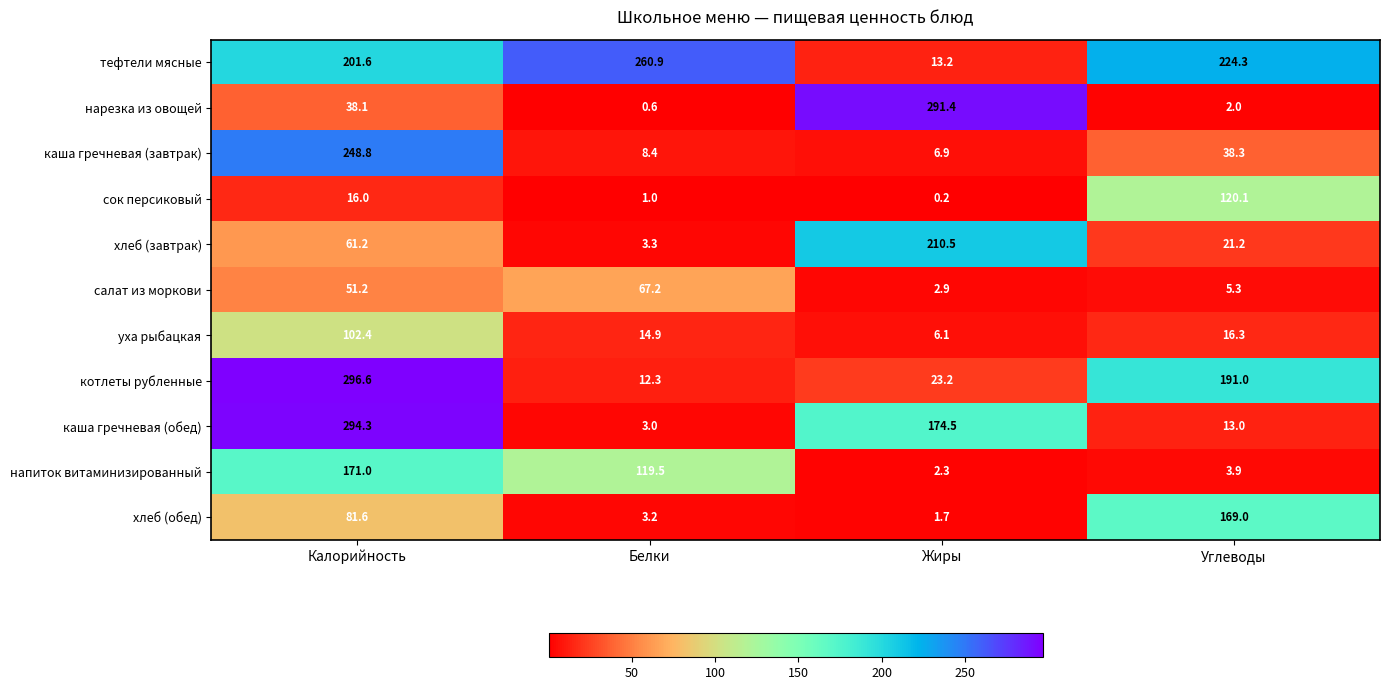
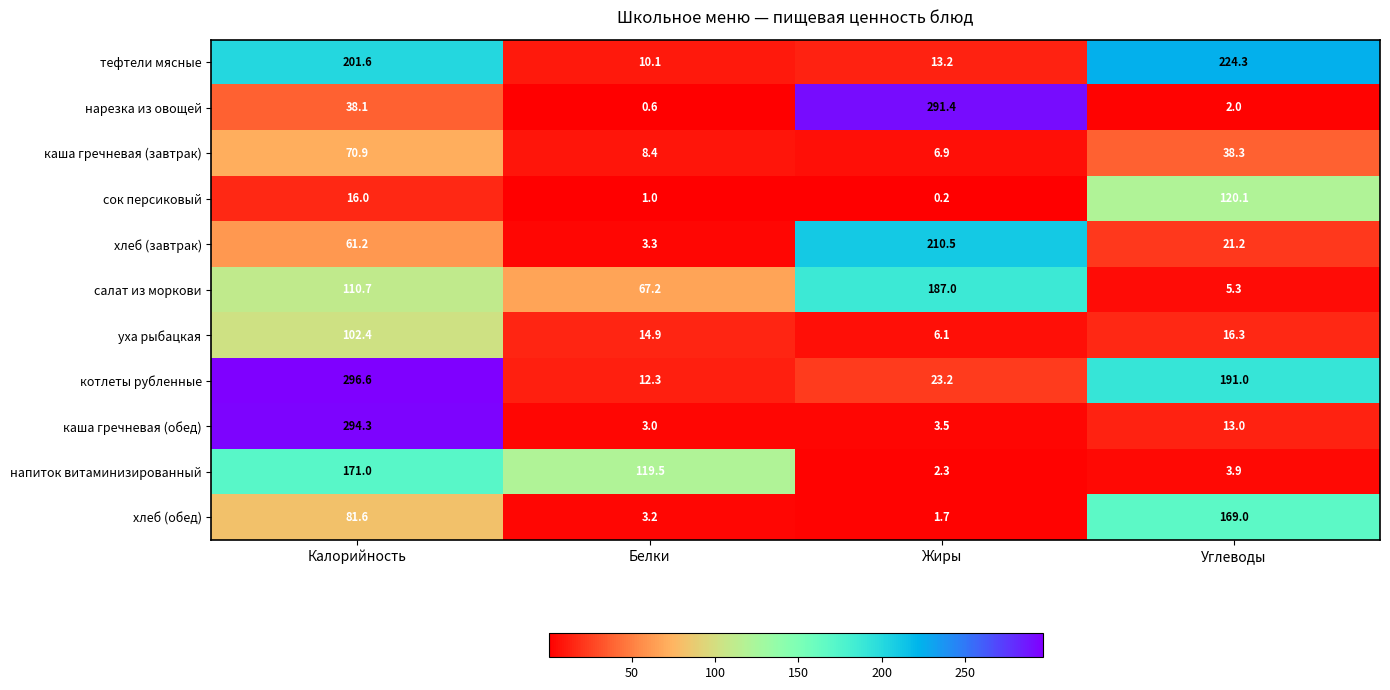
  {
    "тефтели мясные": {
      "Калорийность": 201.6,
-     "Белки": 260.9,
+     "Белки": 10.1,
      "Жиры": 13.2,
      "Углеводы": 224.3
    },
    "нарезка из овощей": {
      "Калорийность": 38.1,
      "Белки": 0.6,
      "Жиры": 291.4,
      "Углеводы": 2.0
    },
    "каша гречневая (завтрак)": {
-     "Калорийность": 248.8,
+     "Калорийность": 70.9,
      "Белки": 8.4,
      "Жиры": 6.9,
      "Углеводы": 38.3
    },
    "сок персиковый": {
      "Калорийность": 16.0,
      "Белки": 1.0,
      "Жиры": 0.2,
      "Углеводы": 120.1
    },
    "хлеб (завтрак)": {
      "Калорийность": 61.2,
      "Белки": 3.3,
      "Жиры": 210.5,
      "Углеводы": 21.2
    },
    "салат из моркови": {
-     "Калорийность": 51.2,
+     "Калорийность": 110.7,
      "Белки": 67.2,
-     "Жиры": 2.9,
+     "Жиры": 187.0,
      "Углеводы": 5.3
    },
    "уха рыбацкая": {
      "Калорийность": 102.4,
      "Белки": 14.9,
      "Жиры": 6.1,
      "Углеводы": 16.3
    },
    "котлеты рубленные": {
      "Калорийность": 296.6,
      "Белки": 12.3,
      "Жиры": 23.2,
      "Углеводы": 191.0
    },
    "каша гречневая (обед)": {
      "Калорийность": 294.3,
      "Белки": 3.0,
-     "Жиры": 174.5,
+     "Жиры": 3.5,
      "Углеводы": 13.0
    },
    "напиток витаминизированный": {
      "Калорийность": 171.0,
      "Белки": 119.5,
      "Жиры": 2.3,
      "Углеводы": 3.9
    },
    "хлеб (обед)": {
      "Калорийность": 81.6,
      "Белки": 3.2,
      "Жиры": 1.7,
      "Углеводы": 169.0
    }
  }
